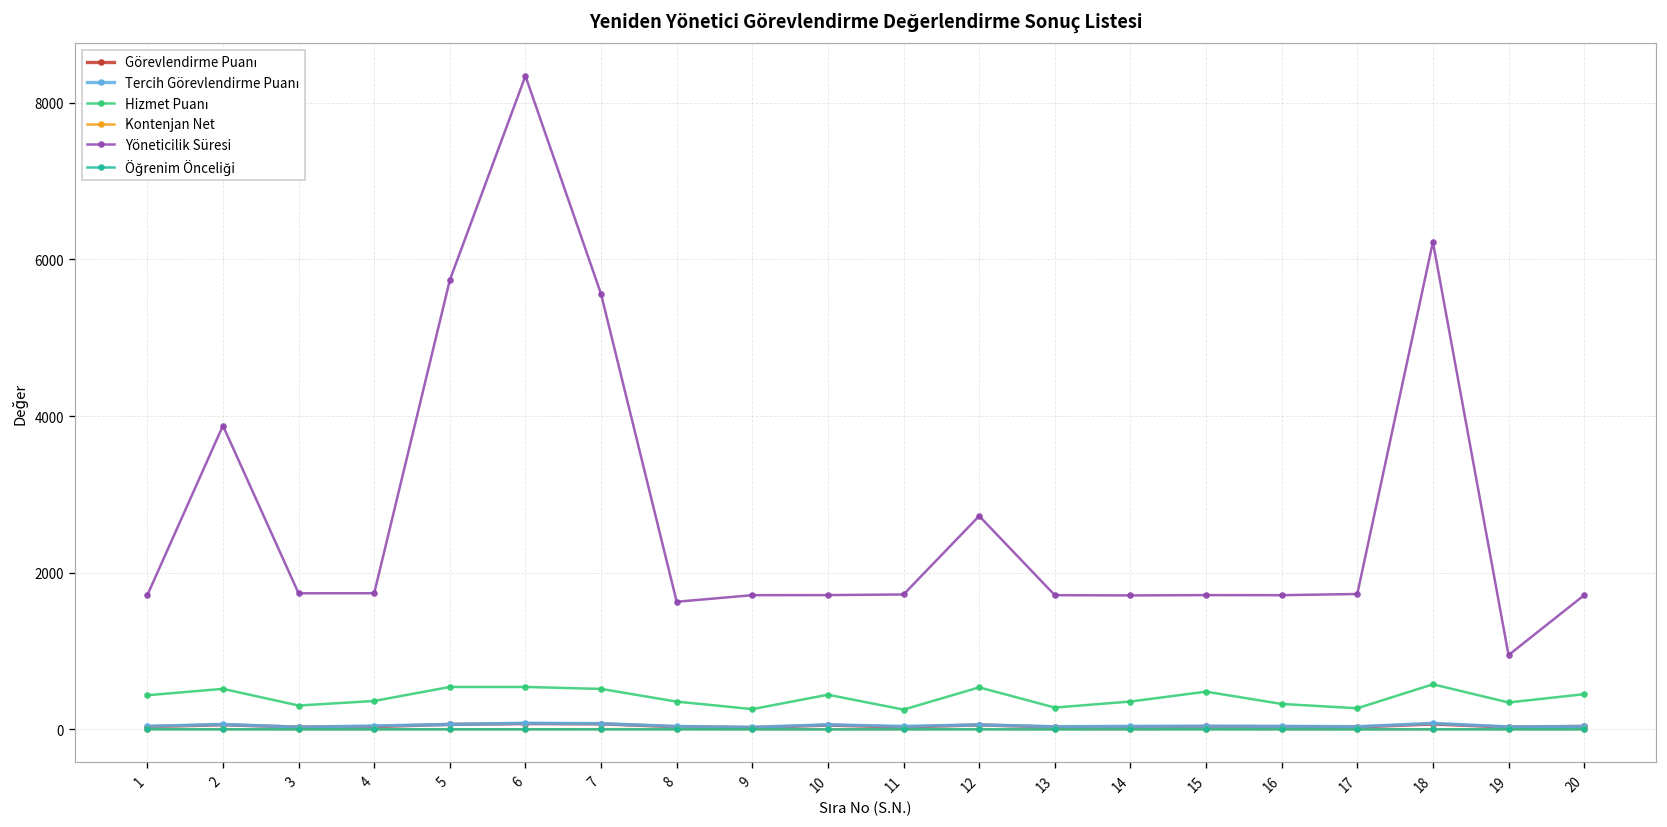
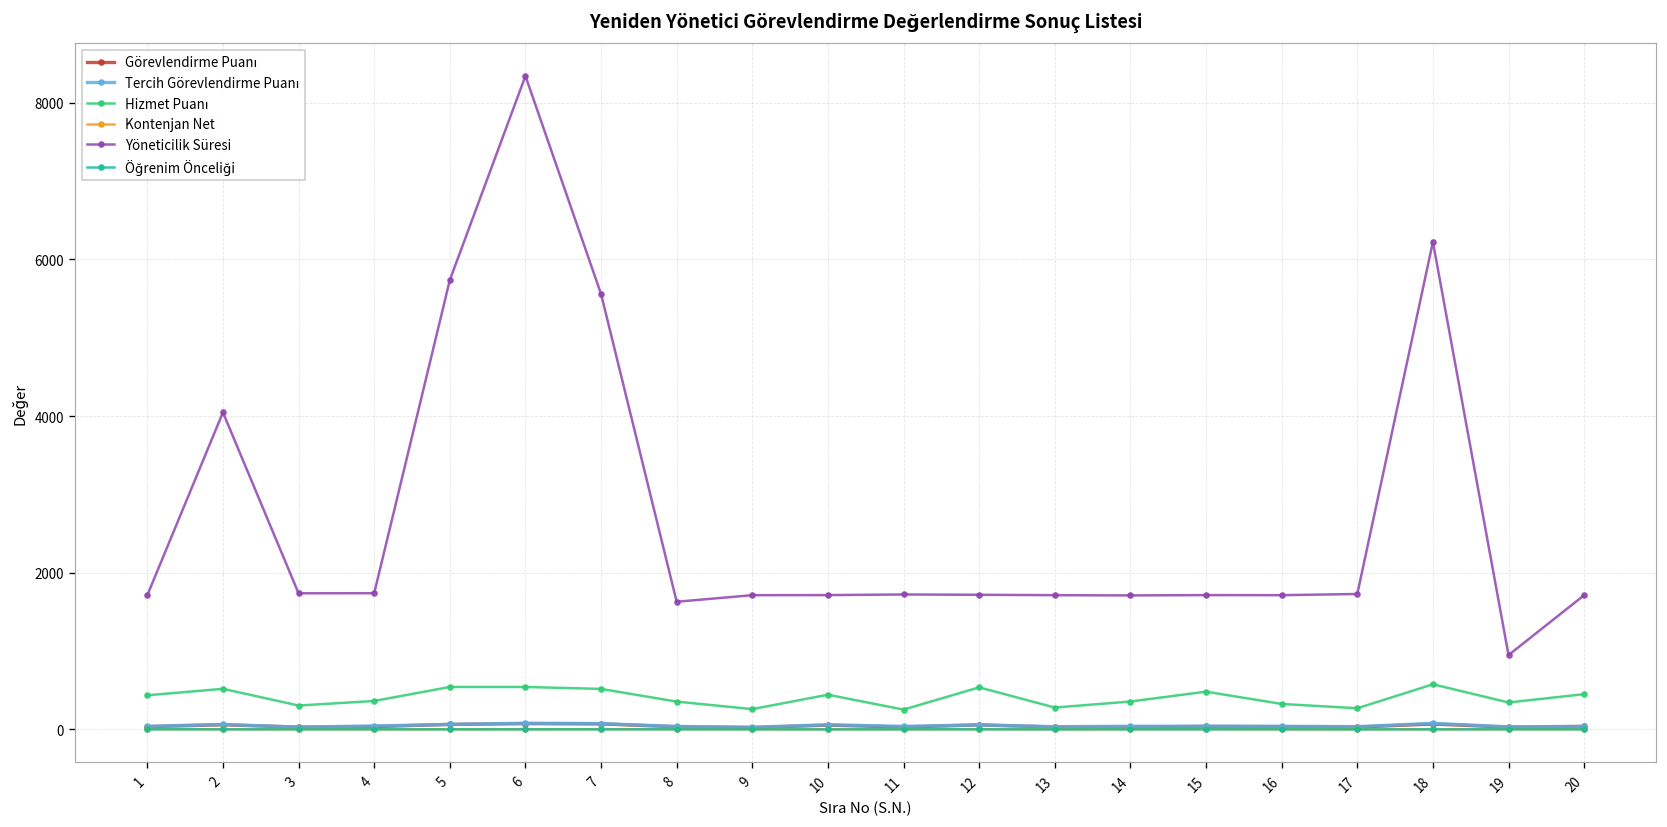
  {
    "Yöneticilik Süresi": {
      "1": 1700,
-     "2": 3900,
+     "2": 4000,
      "3": 1700,
      "4": 1700,
      "5": 5700,
      "6": 8300,
      "7": 5600,
      "8": 1600,
      "9": 1700,
      "10": 1700,
      "11": 1700,
-     "12": 2700,
+     "12": 1700,
      "13": 1700,
      "14": 1700,
      "15": 1700,
      "16": 1700,
      "17": 1700,
      "18": 6200,
      "19": 900,
      "20": 1700
    }
  }
